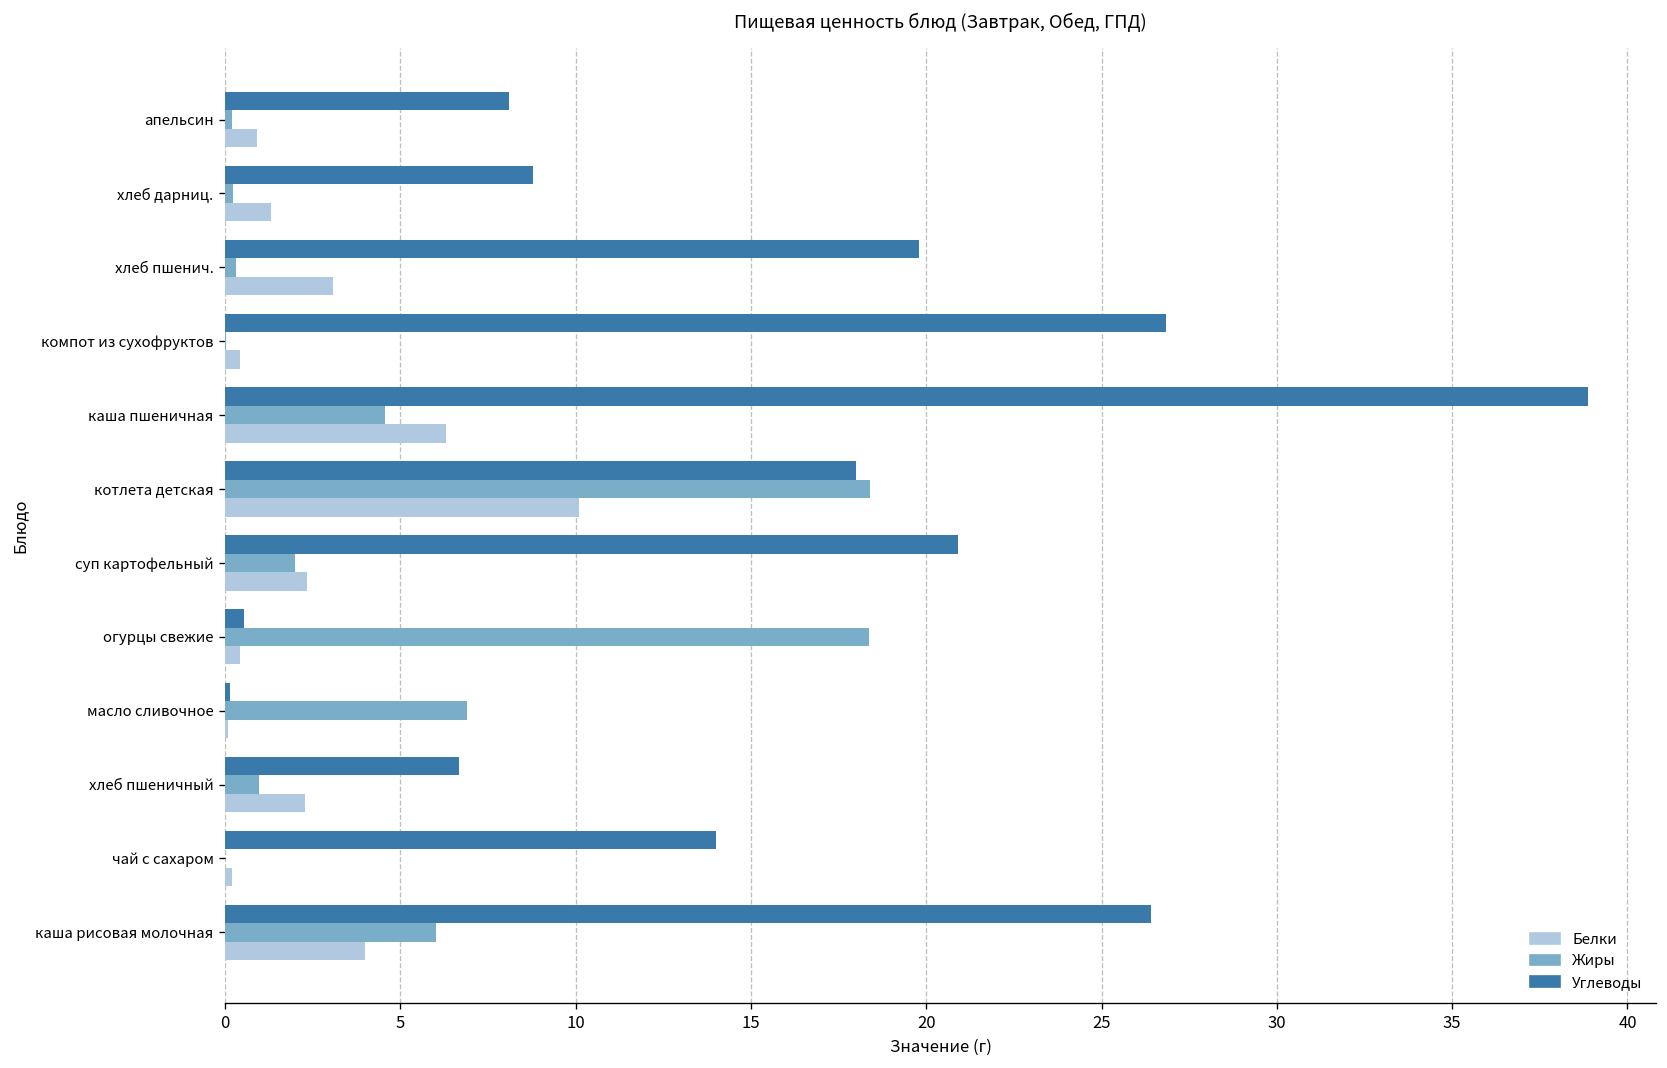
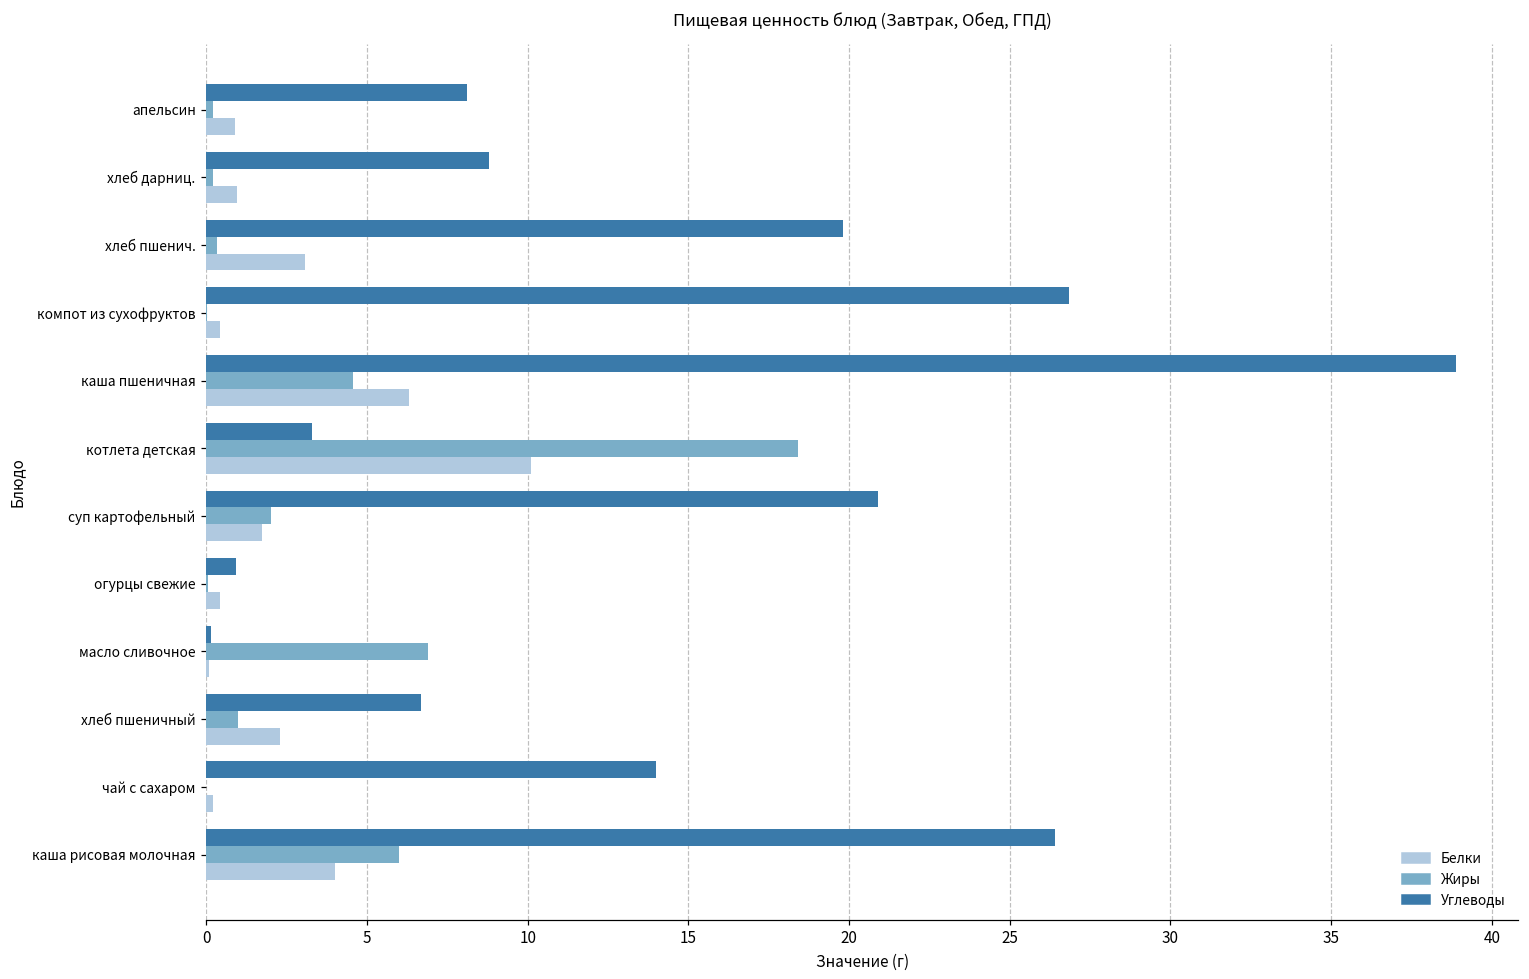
  {
    "Белки": {
      "апельсин": 0.9,
-     "хлеб дарниц.": 1.3,
+     "хлеб дарниц.": 1.0,
      "хлеб пшенич.": 3.1,
      "компот из сухофруктов": 0.4,
      "каша пшеничная": 6.3,
      "котлета детская": 10.1,
-     "суп картофельный": 2.3,
+     "суп картофельный": 1.7,
      "огурцы свежие": 0.4,
      "хлеб пшеничный": 2.3,
      "чай с сахаром": 0.2,
      "каша рисовая молочная": 4.0
    },
    "Жиры": {
      "апельсин": 0.2,
      "хлеб дарниц.": 0.2,
      "хлеб пшенич.": 0.3,
      "каша пшеничная": 4.6,
      "котлета детская": 18.4,
      "суп картофельный": 2.0,
-     "огурцы свежие": 18.4,
+     "огурцы свежие": 0.1,
      "масло сливочное": 6.9,
      "хлеб пшеничный": 1.0,
      "чай с сахаром": 0.0,
      "каша рисовая молочная": 6.0
    },
    "Углеводы": {
      "апельсин": 8.1,
      "хлеб дарниц.": 8.8,
      "хлеб пшенич.": 19.8,
      "компот из сухофруктов": 26.8,
      "каша пшеничная": 38.9,
-     "котлета детская": 18.0,
+     "котлета детская": 3.3,
      "суп картофельный": 20.9,
-     "огурцы свежие": 0.6,
+     "огурцы свежие": 0.9,
      "масло сливочное": 0.1,
      "хлеб пшеничный": 6.7,
      "чай с сахаром": 14.0,
      "каша рисовая молочная": 26.4
    }
  }
